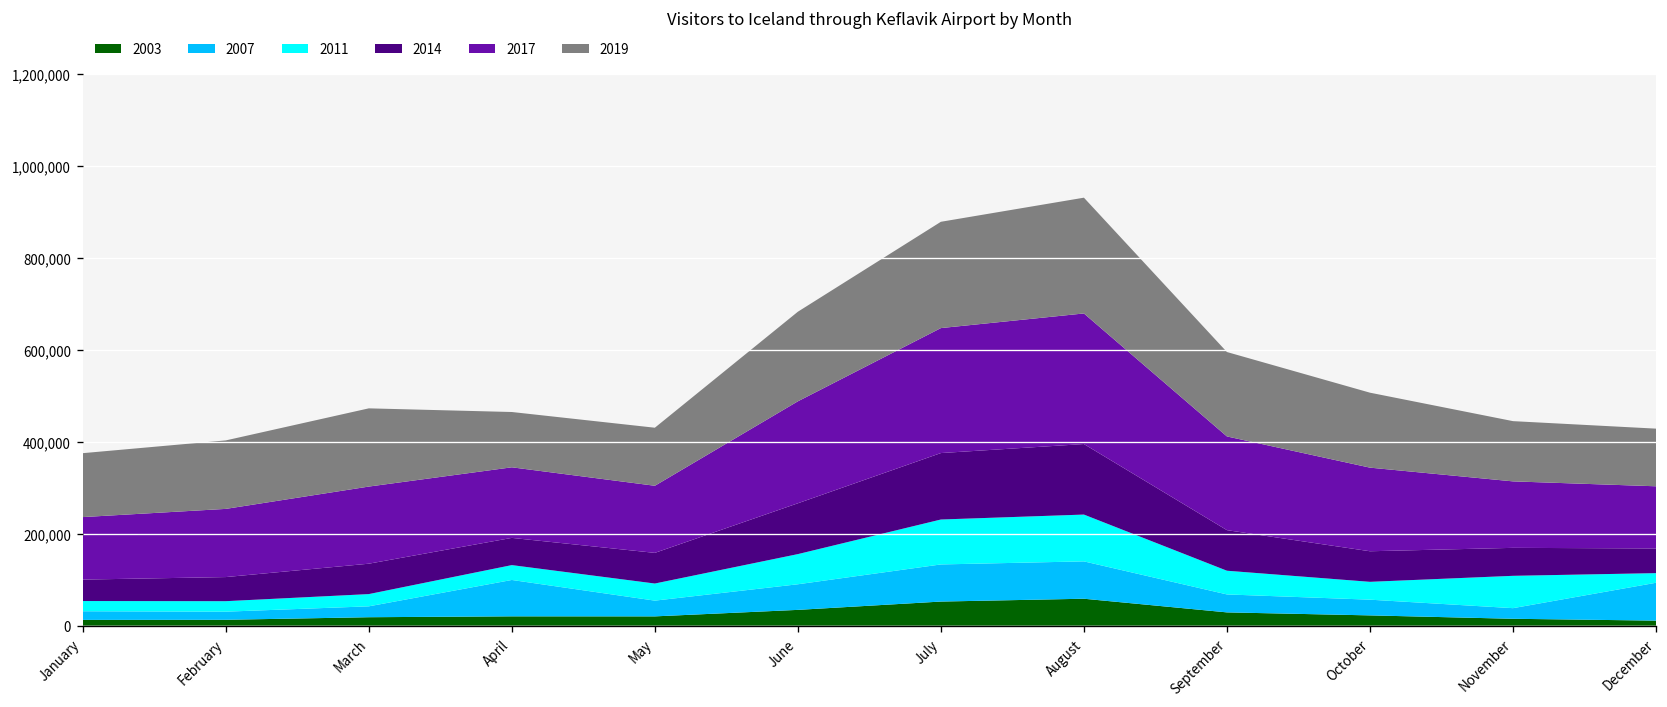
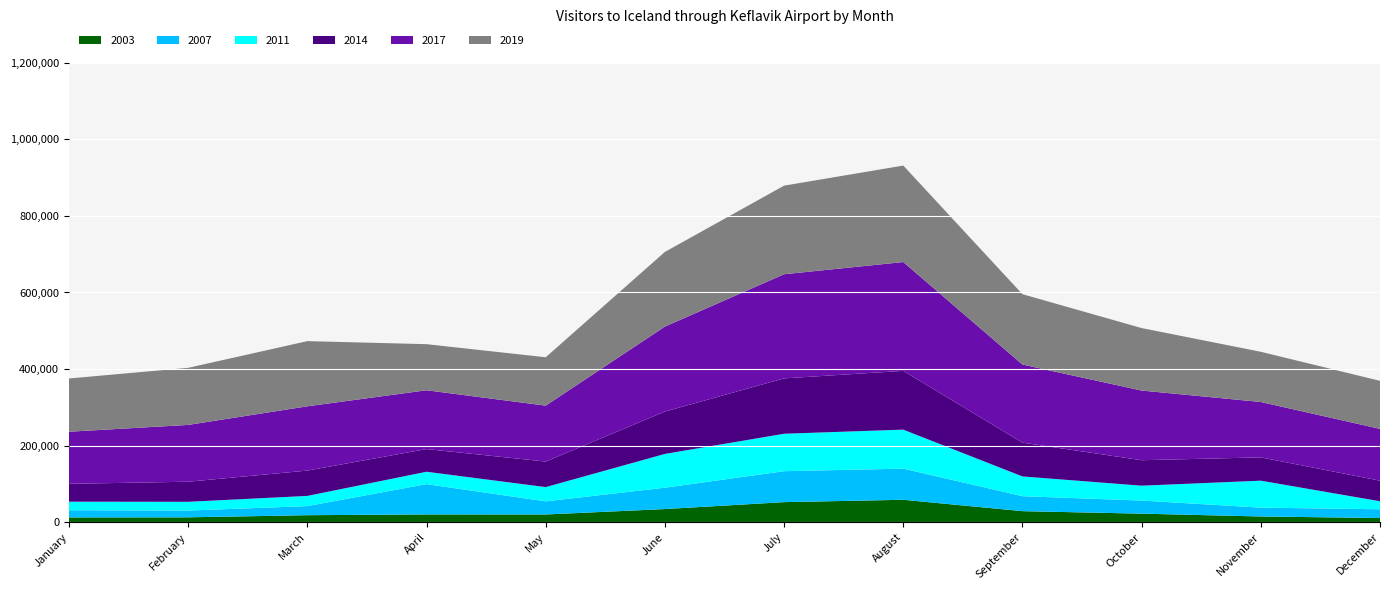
  {
    "2007": {
-     "December": "80,000"
+     "December": "20,000"
    },
    "2011": {
-     "June": "70,000"
+     "June": "90,000"
    },
    "2019": {
      "January": "140,000",
      "February": "150,000",
      "March": "170,000",
      "April": "120,000",
      "May": "130,000",
      "June": "190,000",
      "July": "230,000",
      "August": "250,000",
      "September": "180,000",
      "October": "160,000",
      "November": "130,000",
      "December": "130,000"
    }
  }
